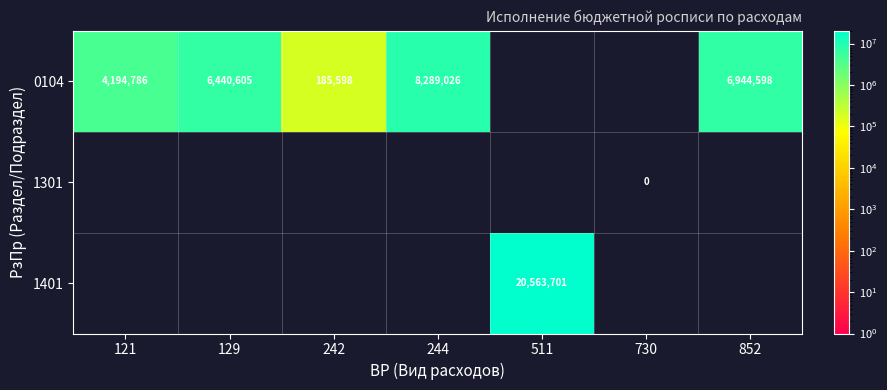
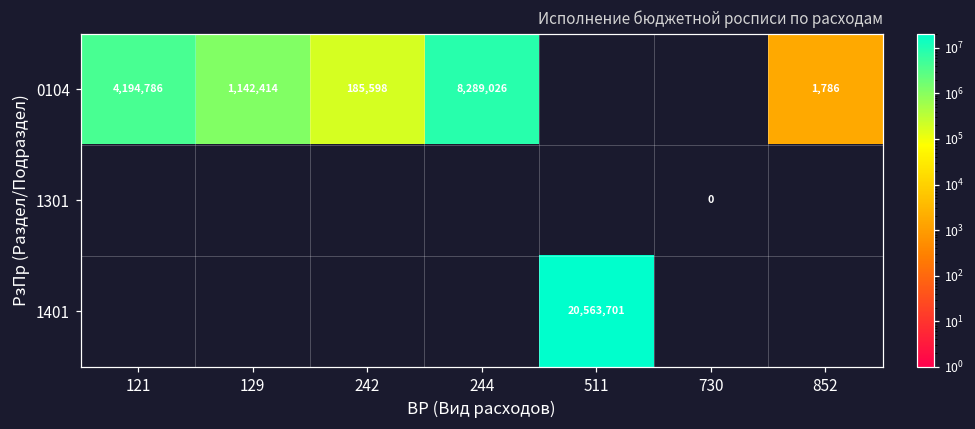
  {
    "0104": {
      "121": "4,194,786",
-     "129": "6,440,605",
+     "129": "1,142,414",
      "242": "185,598",
      "244": "8,289,026",
-     "852": "6,944,598"
+     "852": "1,786"
    },
    "1301": {
      "730": "0"
    },
    "1401": {
      "511": "20,563,701"
    }
  }
